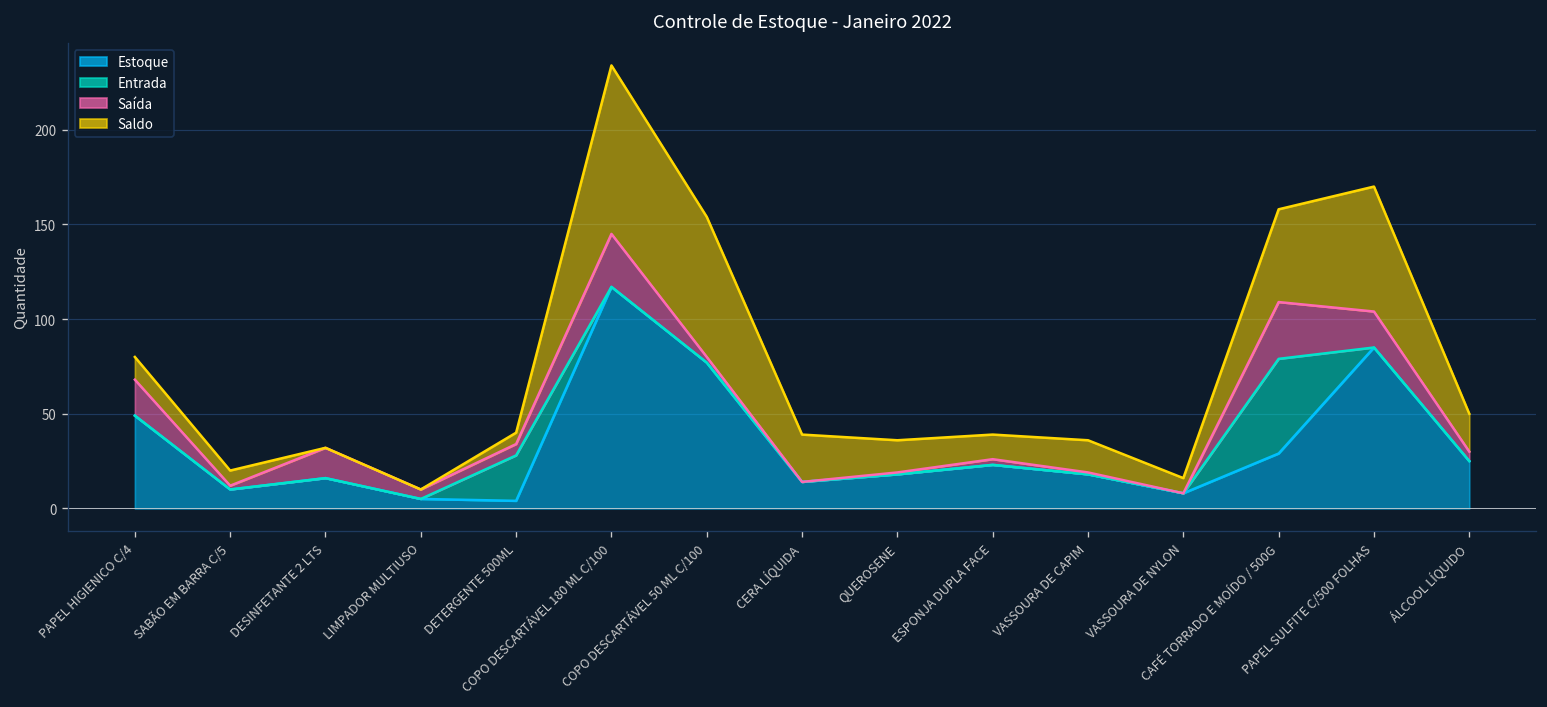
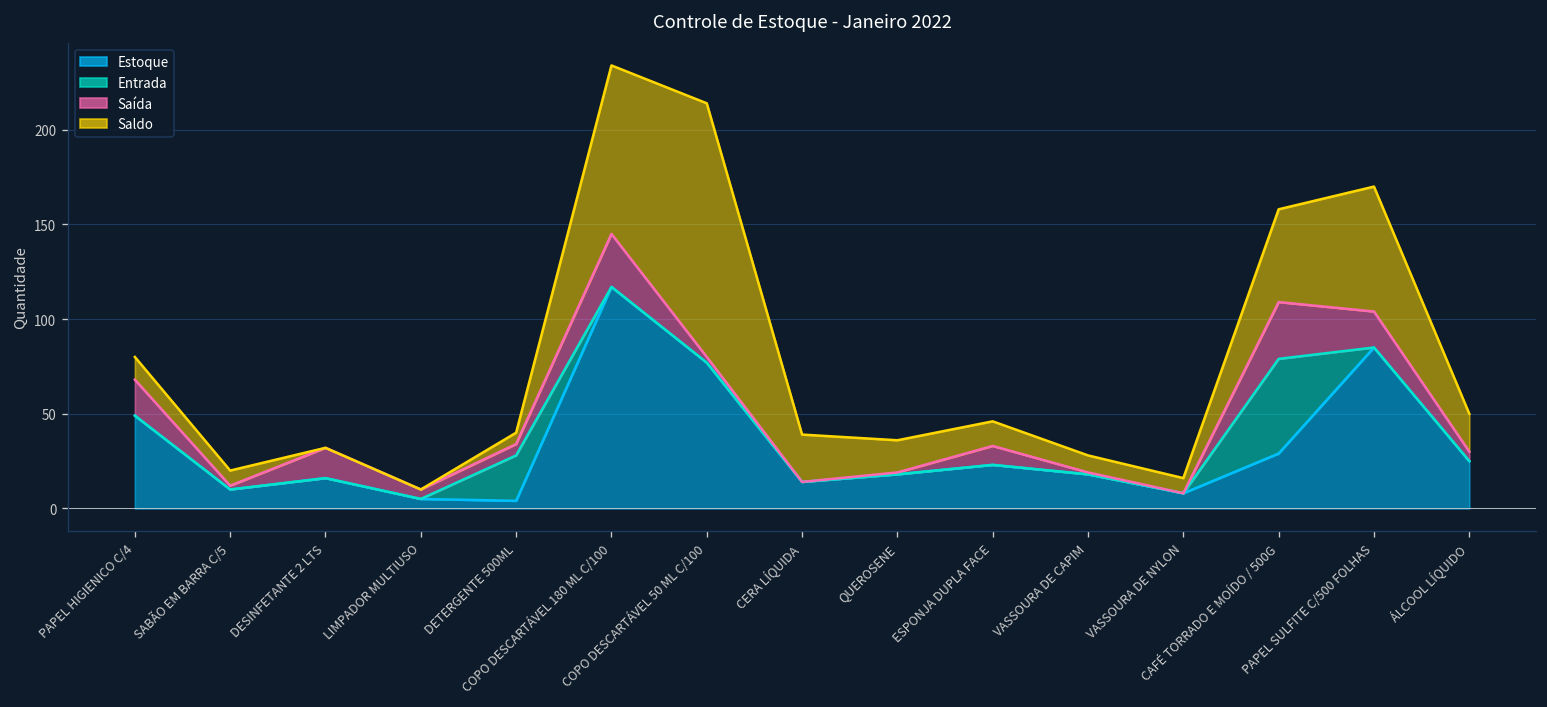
  {
    "Saída": {
      "PAPEL HIGIENICO C/4": 19,
      "SABÃO EM BARRA C/5": 2,
      "DETERGENTE 500ML": 6,
      "COPO DESCARTÁVEL 180 ML C/100": 28,
      "COPO DESCARTÁVEL 50 ML C/100": 3,
-     "ESPONJA DUPLA FACE": 3,
+     "ESPONJA DUPLA FACE": 10,
      "CAFÉ TORRADO E MOÍDO / 500G": 30,
      "PAPEL SULFITE C/500 FOLHAS": 19,
      "ÁLCOOL LÍQUIDO": 5
    },
    "Saldo": {
      "PAPEL HIGIENICO C/4": 12,
      "SABÃO EM BARRA C/5": 8,
      "DETERGENTE 500ML": 6,
      "COPO DESCARTÁVEL 180 ML C/100": 89,
-     "COPO DESCARTÁVEL 50 ML C/100": 74,
+     "COPO DESCARTÁVEL 50 ML C/100": 134,
      "CERA LÍQUIDA": 25,
      "QUEROSENE": 17,
      "ESPONJA DUPLA FACE": 13,
-     "VASSOURA DE CAPIM": 17,
+     "VASSOURA DE CAPIM": 9,
      "VASSOURA DE NYLON": 8,
      "CAFÉ TORRADO E MOÍDO / 500G": 49,
      "PAPEL SULFITE C/500 FOLHAS": 66,
      "ÁLCOOL LÍQUIDO": 20
    }
  }
